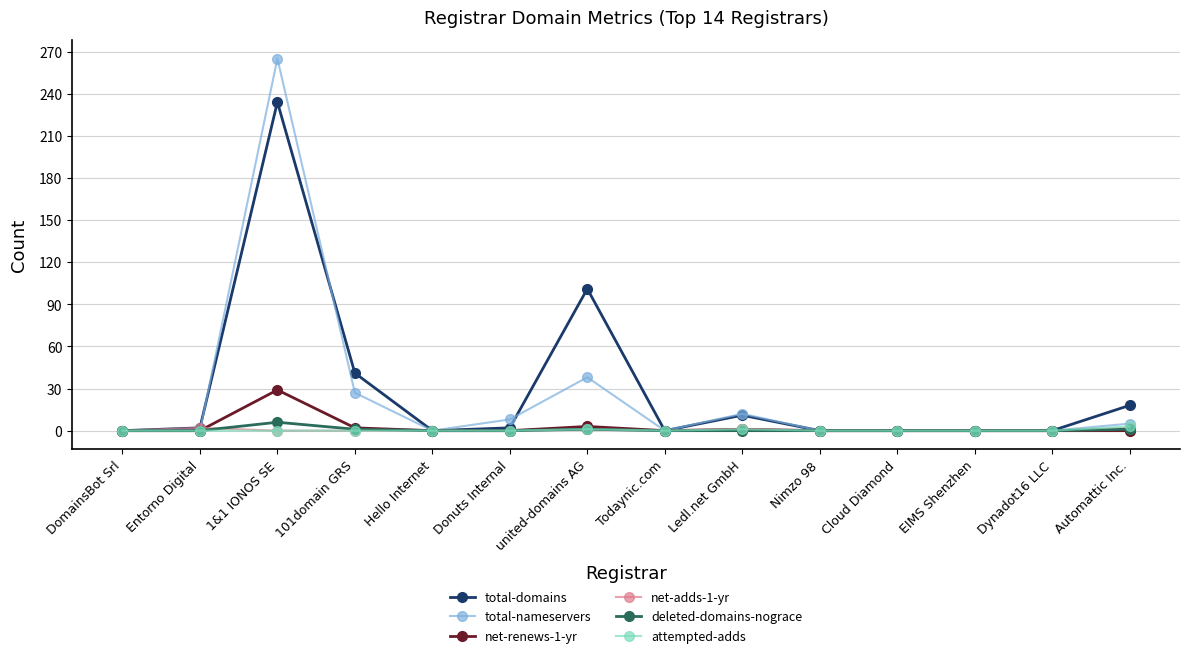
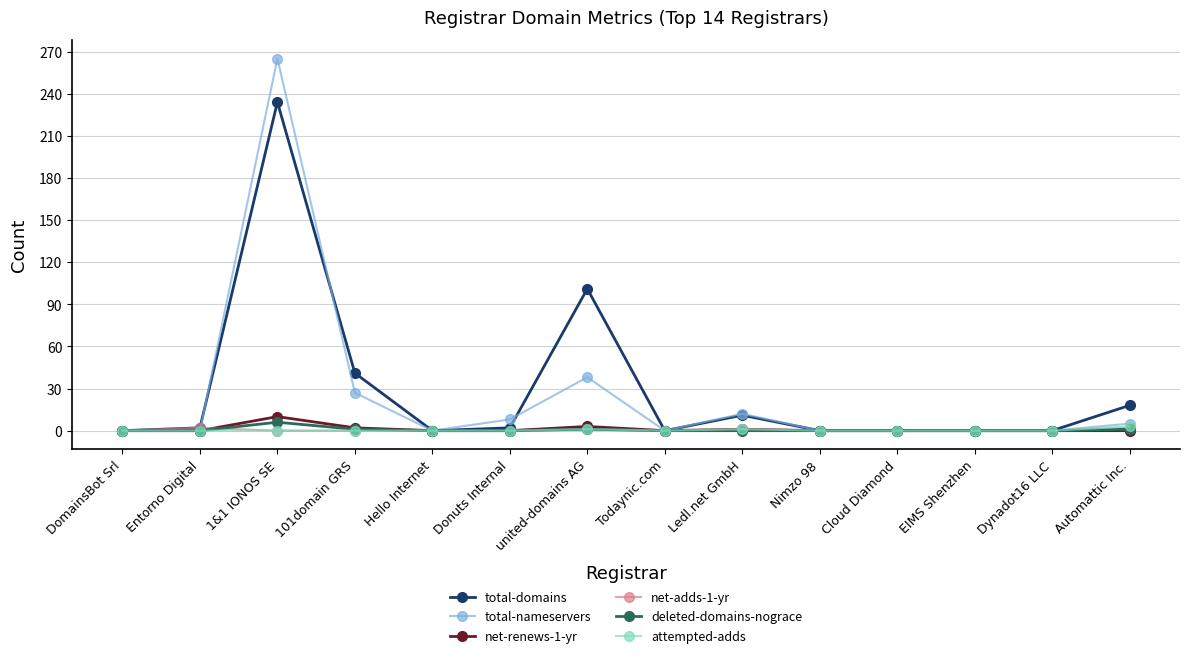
  {
    "net-renews-1-yr": {
-     "1&1 IONOS SE": 29,
+     "1&1 IONOS SE": 10,
      "united-domains AG": 3
    }
  }
